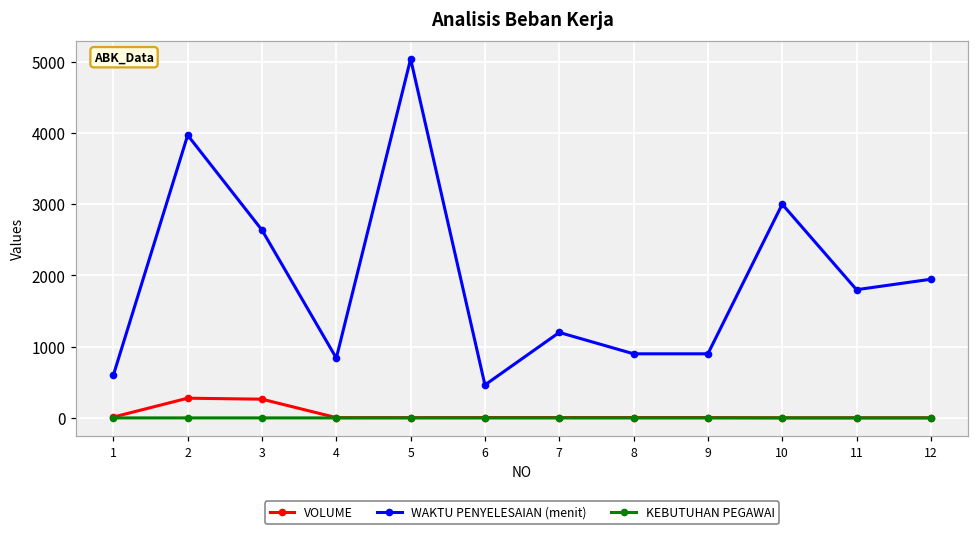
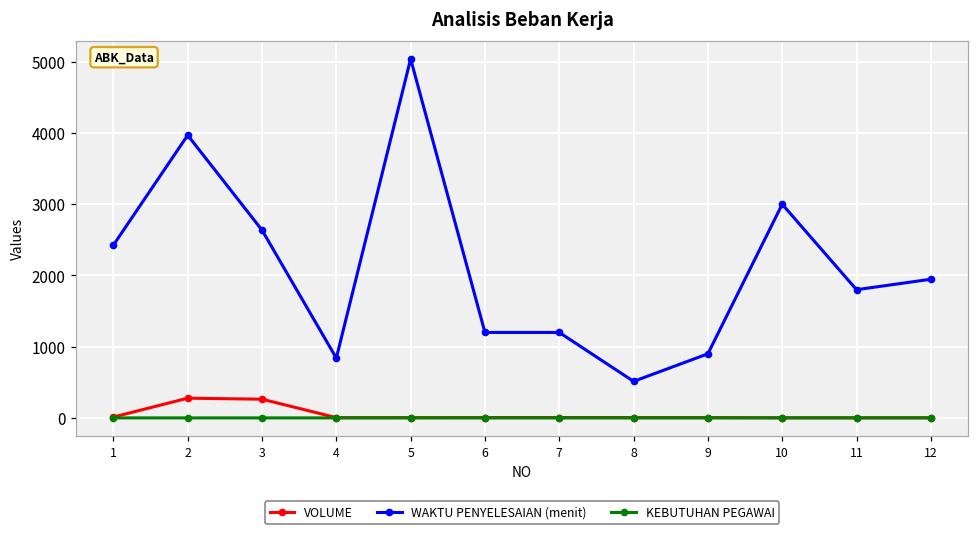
  {
    "VOLUME": {
      "2": 300,
      "3": 300
    },
    "WAKTU PENYELESAIAN (menit)": {
-     "1": 600,
+     "1": 2400,
      "2": 4000,
      "3": 2600,
      "4": 800,
      "5": 5000,
-     "6": 500,
+     "6": 1200,
      "7": 1200,
-     "8": 900,
+     "8": 500,
      "9": 900,
      "10": 3000,
      "11": 1800,
      "12": 1900
    },
    "KEBUTUHAN PEGAWAI": {
      "2": 0,
      "3": 0
    }
  }
